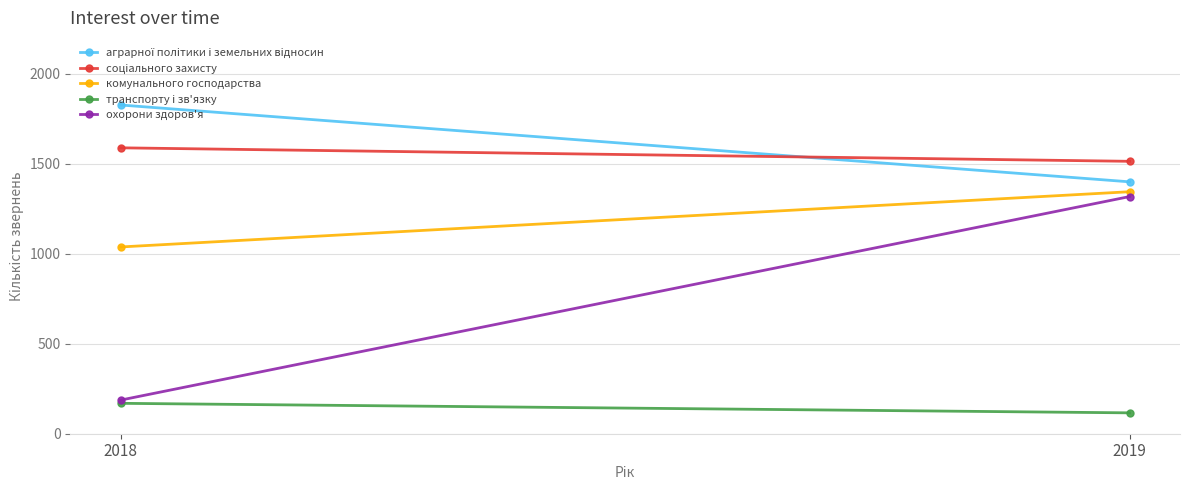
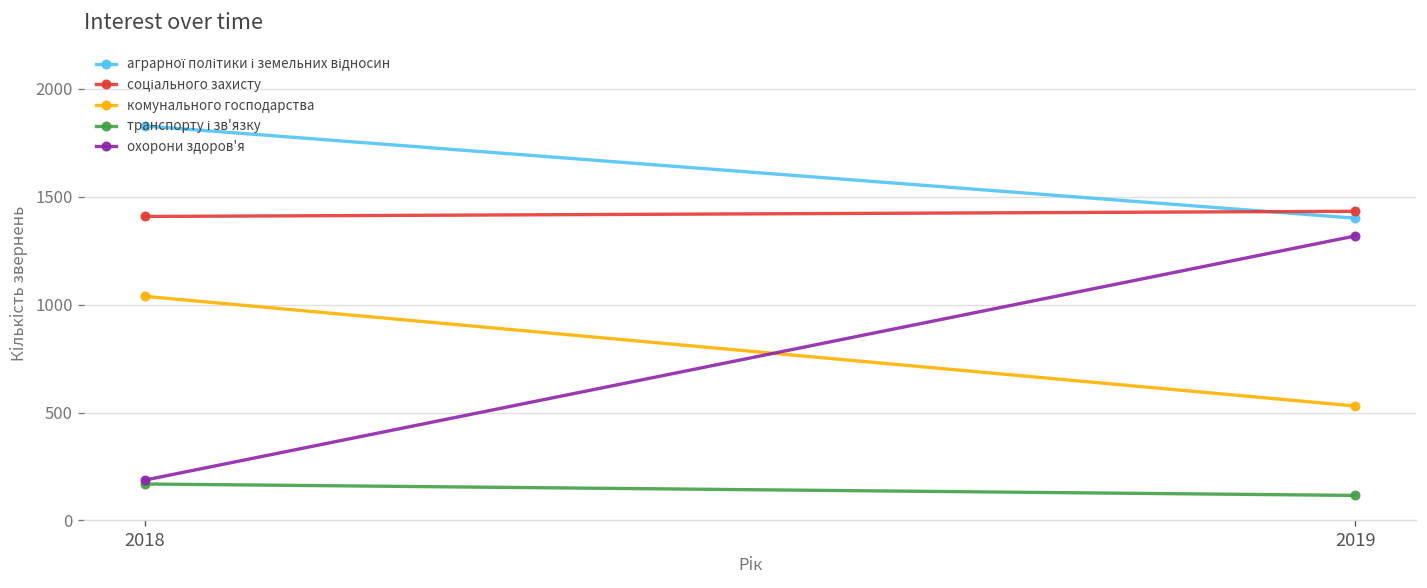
  {
    "аграрної політики і земельних відносин": {
      "2018": 1830,
      "2019": 1400
    },
    "соціального захисту": {
-     "2018": 1590,
-     "2019": 1510
+     "2018": 1410,
+     "2019": 1430
    },
    "комунального господарства": {
      "2018": 1040,
-     "2019": 1350
+     "2019": 530
    },
    "транспорту і зв'язку": {
      "2018": 170,
      "2019": 120
    },
    "охорони здоров'я": {
      "2018": 190,
      "2019": 1320
    }
  }
